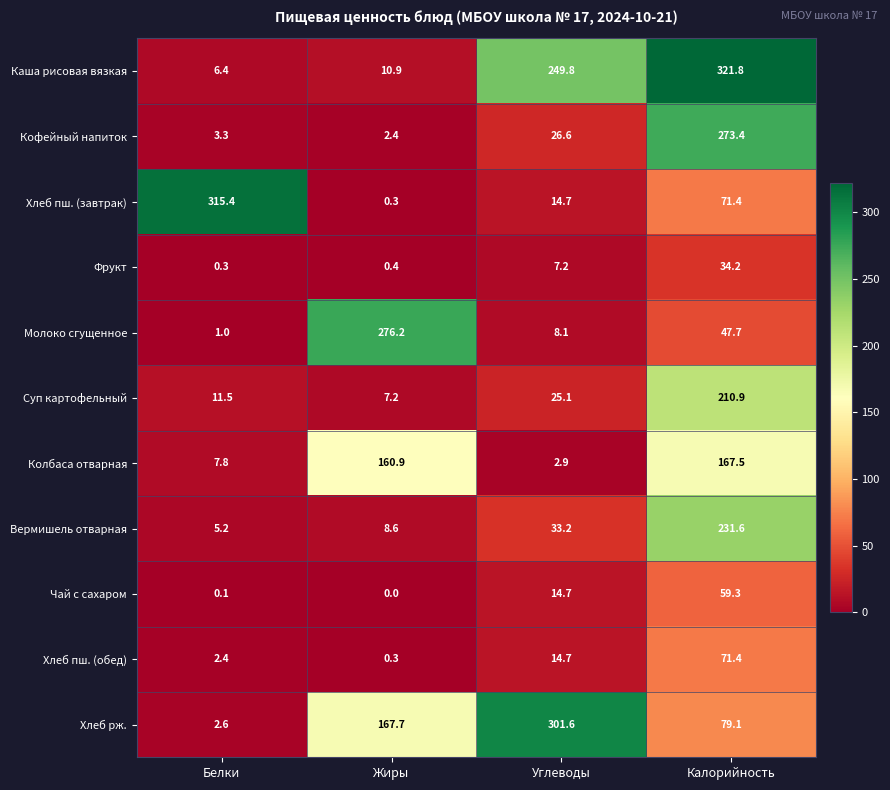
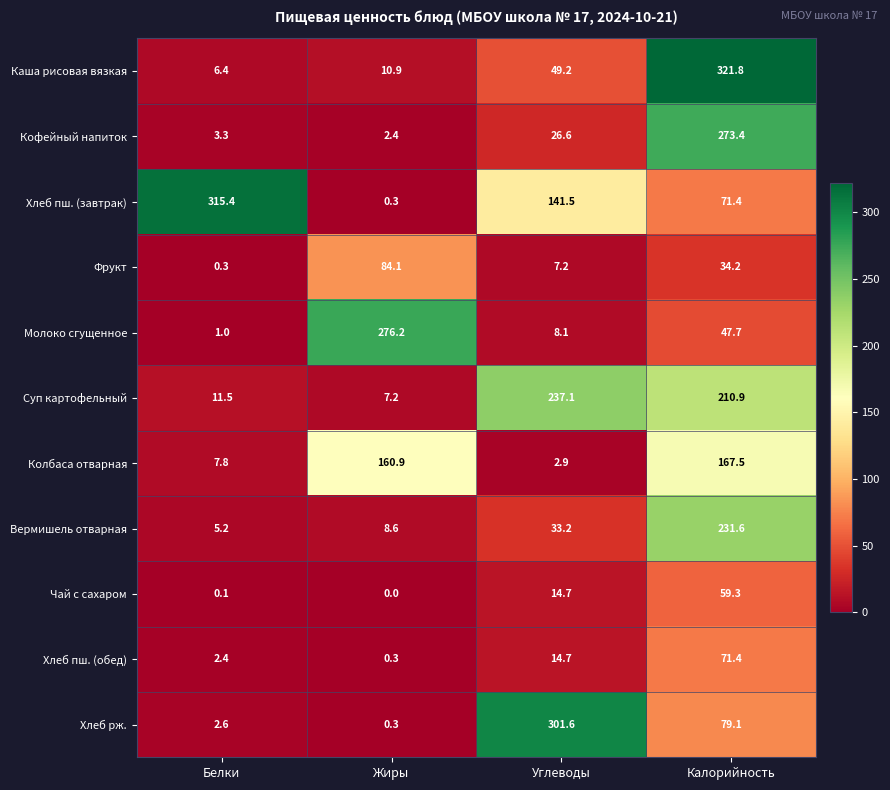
  {
    "Каша рисовая вязкая": {
      "Белки": 6.4,
      "Жиры": 10.9,
-     "Углеводы": 249.8,
+     "Углеводы": 49.2,
      "Калорийность": 321.8
    },
    "Кофейный напиток": {
      "Белки": 3.3,
      "Жиры": 2.4,
      "Углеводы": 26.6,
      "Калорийность": 273.4
    },
    "Хлеб пш. (завтрак)": {
      "Белки": 315.4,
      "Жиры": 0.3,
-     "Углеводы": 14.7,
+     "Углеводы": 141.5,
      "Калорийность": 71.4
    },
    "Фрукт": {
      "Белки": 0.3,
-     "Жиры": 0.4,
+     "Жиры": 84.1,
      "Углеводы": 7.2,
      "Калорийность": 34.2
    },
    "Молоко сгущенное": {
      "Белки": 1.0,
      "Жиры": 276.2,
      "Углеводы": 8.1,
      "Калорийность": 47.7
    },
    "Суп картофельный": {
      "Белки": 11.5,
      "Жиры": 7.2,
-     "Углеводы": 25.1,
+     "Углеводы": 237.1,
      "Калорийность": 210.9
    },
    "Колбаса отварная": {
      "Белки": 7.8,
      "Жиры": 160.9,
      "Углеводы": 2.9,
      "Калорийность": 167.5
    },
    "Вермишель отварная": {
      "Белки": 5.2,
      "Жиры": 8.6,
      "Углеводы": 33.2,
      "Калорийность": 231.6
    },
    "Чай с сахаром": {
      "Белки": 0.1,
      "Жиры": 0.0,
      "Углеводы": 14.7,
      "Калорийность": 59.3
    },
    "Хлеб пш. (обед)": {
      "Белки": 2.4,
      "Жиры": 0.3,
      "Углеводы": 14.7,
      "Калорийность": 71.4
    },
    "Хлеб рж.": {
      "Белки": 2.6,
-     "Жиры": 167.7,
+     "Жиры": 0.3,
      "Углеводы": 301.6,
      "Калорийность": 79.1
    }
  }
